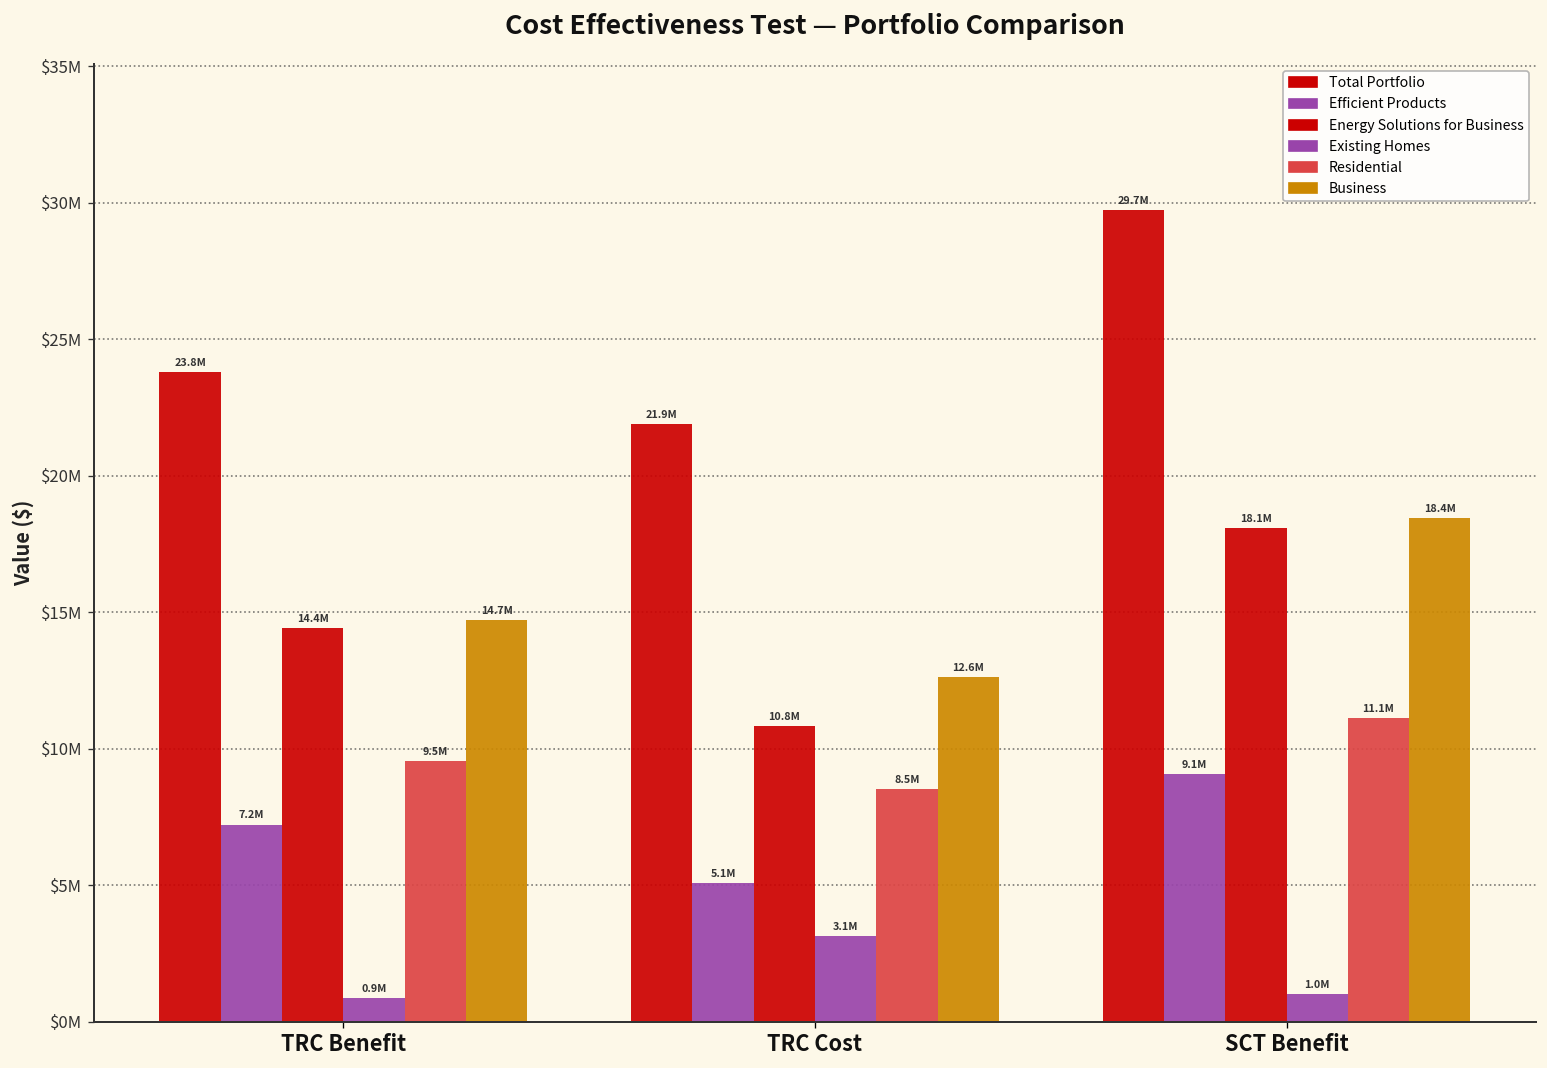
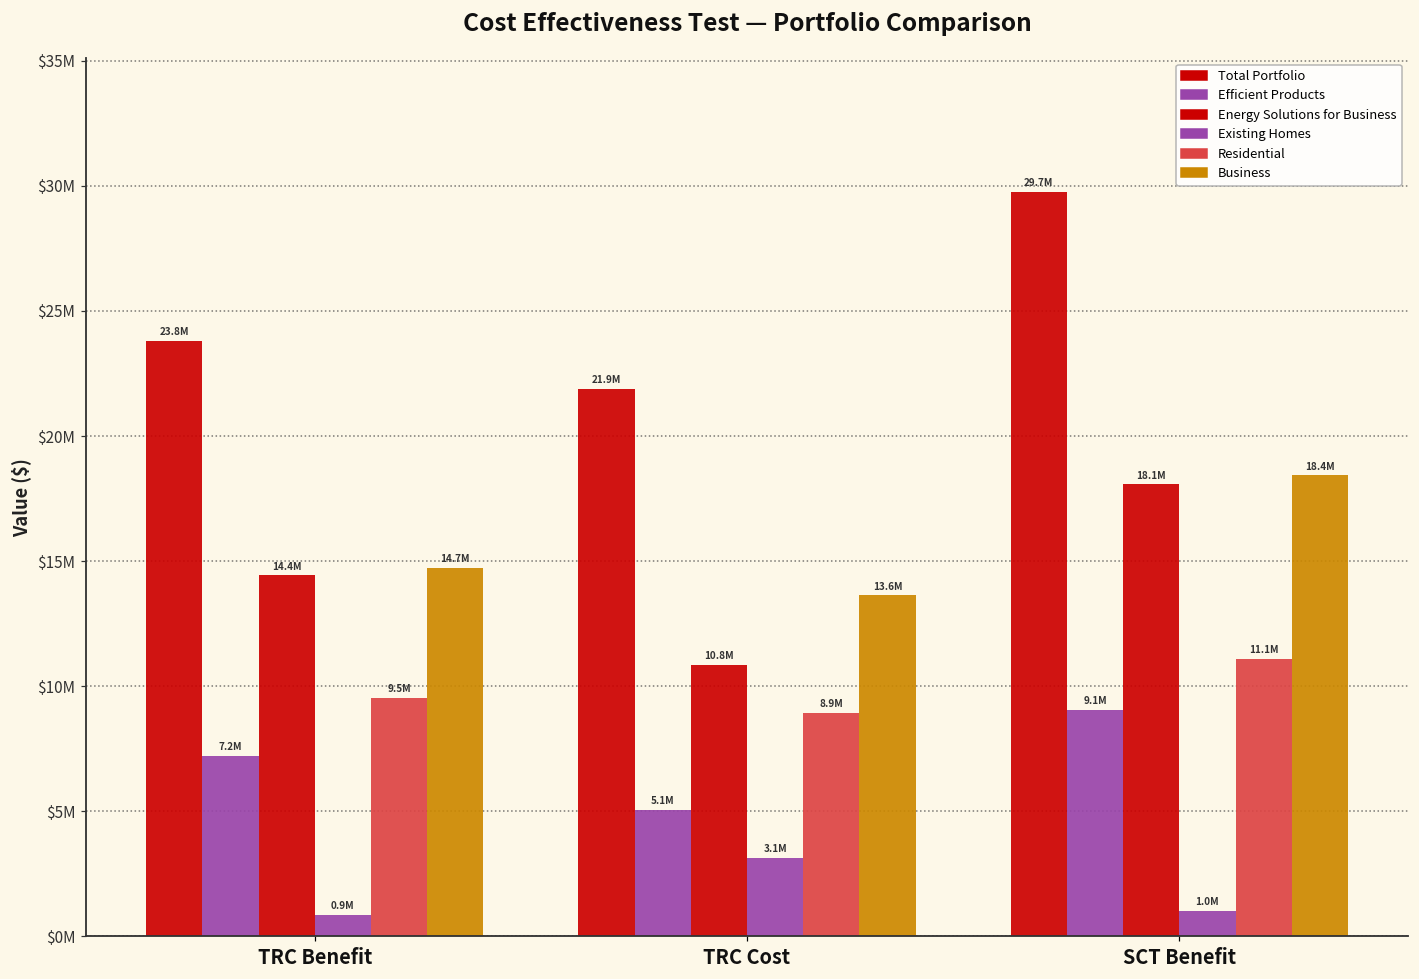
  {
    "Residential": {
      "TRC Benefit": "9.5M",
-     "TRC Cost": "8.5M",
+     "TRC Cost": "8.9M",
      "SCT Benefit": "11.1M"
    },
    "Business": {
      "TRC Benefit": "14.7M",
-     "TRC Cost": "12.6M",
+     "TRC Cost": "13.6M",
      "SCT Benefit": "18.4M"
    }
  }
